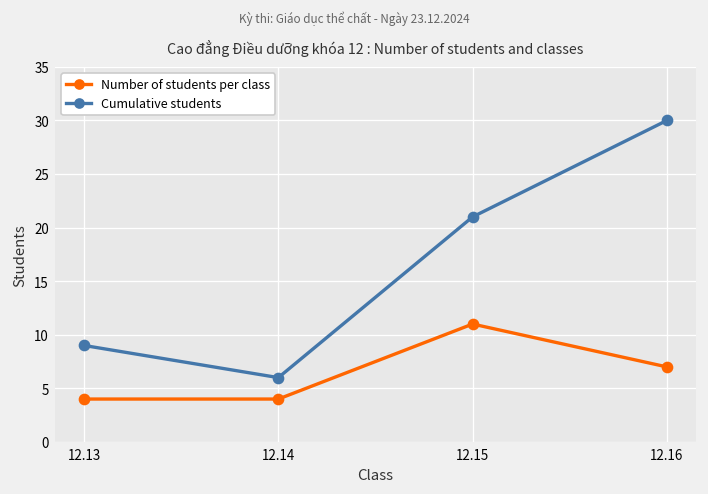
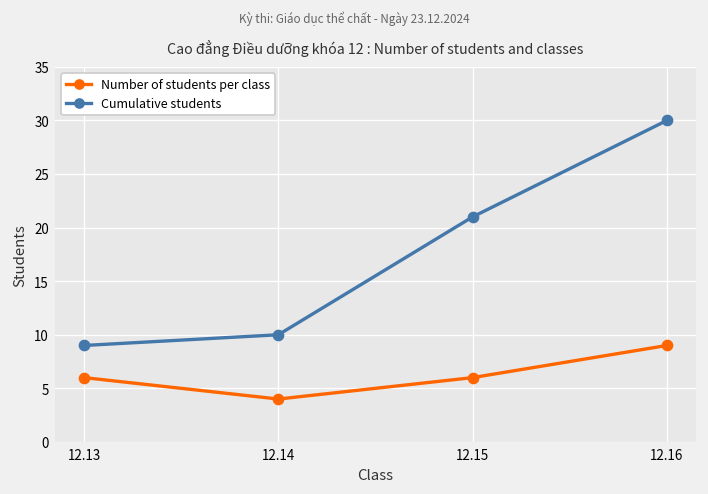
  {
    "Number of students per class": {
-     "12.13": 4,
+     "12.13": 6,
      "12.14": 4,
-     "12.15": 11,
-     "12.16": 7
+     "12.15": 6,
+     "12.16": 9
    },
    "Cumulative students": {
      "12.13": 9,
-     "12.14": 6,
+     "12.14": 10,
      "12.15": 21,
      "12.16": 30
    }
  }
